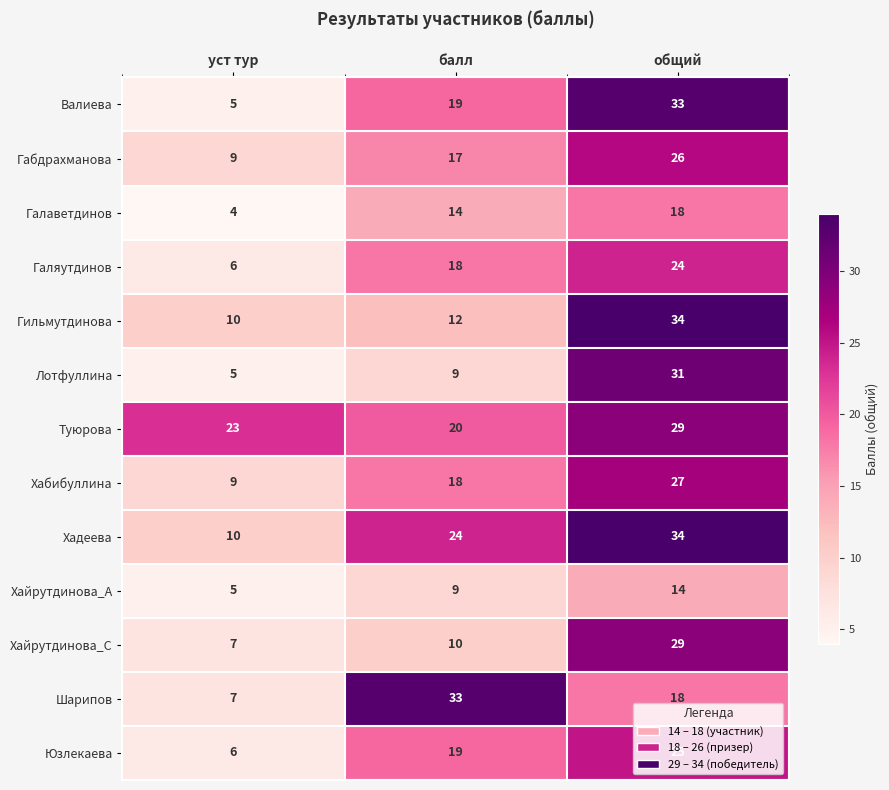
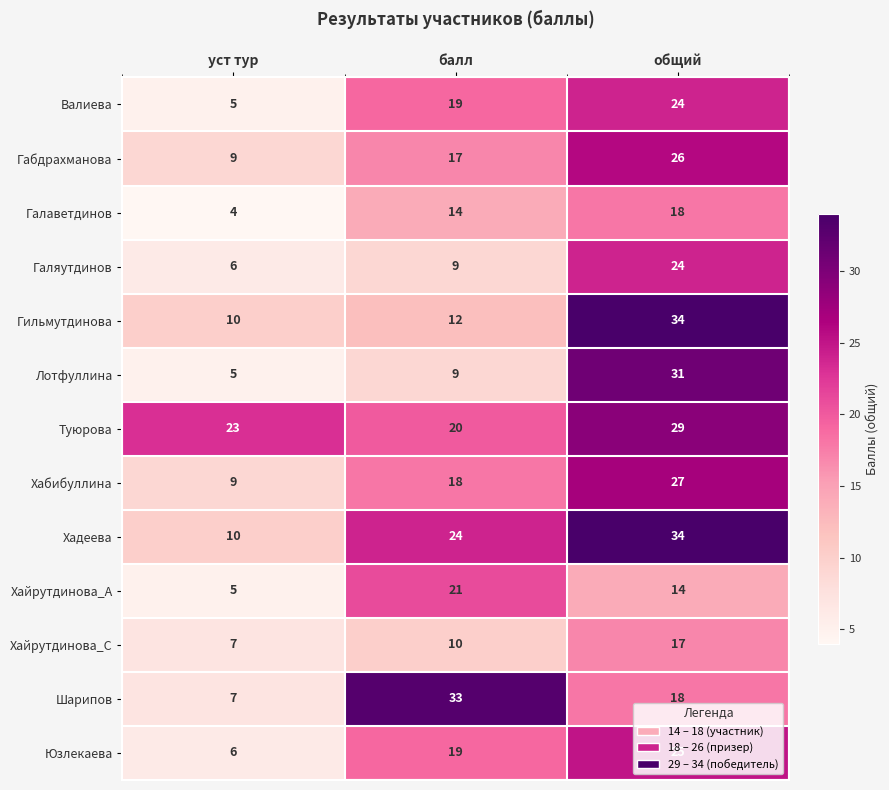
  {
    "Валиева": {
      "уст тур": 5,
      "балл": 19,
-     "общий": 33
+     "общий": 24
    },
    "Габдрахманова": {
      "уст тур": 9,
      "балл": 17,
      "общий": 26
    },
    "Галаветдинов": {
      "уст тур": 4,
      "балл": 14,
      "общий": 18
    },
    "Галяутдинов": {
      "уст тур": 6,
-     "балл": 18,
+     "балл": 9,
      "общий": 24
    },
    "Гильмутдинова": {
      "уст тур": 10,
      "балл": 12,
      "общий": 34
    },
    "Лотфуллина": {
      "уст тур": 5,
      "балл": 9,
      "общий": 31
    },
    "Туюрова": {
      "уст тур": 23,
      "балл": 20,
      "общий": 29
    },
    "Хабибуллина": {
      "уст тур": 9,
      "балл": 18,
      "общий": 27
    },
    "Хадеева": {
      "уст тур": 10,
      "балл": 24,
      "общий": 34
    },
    "Хайрутдинова_А": {
      "уст тур": 5,
-     "балл": 9,
+     "балл": 21,
      "общий": 14
    },
    "Хайрутдинова_С": {
      "уст тур": 7,
      "балл": 10,
-     "общий": 29
+     "общий": 17
    },
    "Шарипов": {
      "уст тур": 7,
      "балл": 33
    },
    "Юзлекаева": {
      "уст тур": 6,
      "балл": 19
    }
  }
